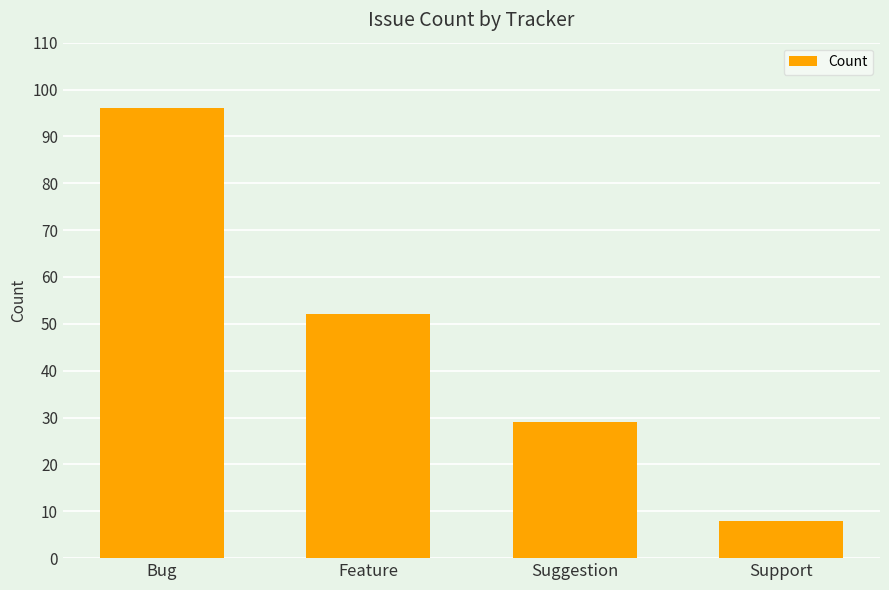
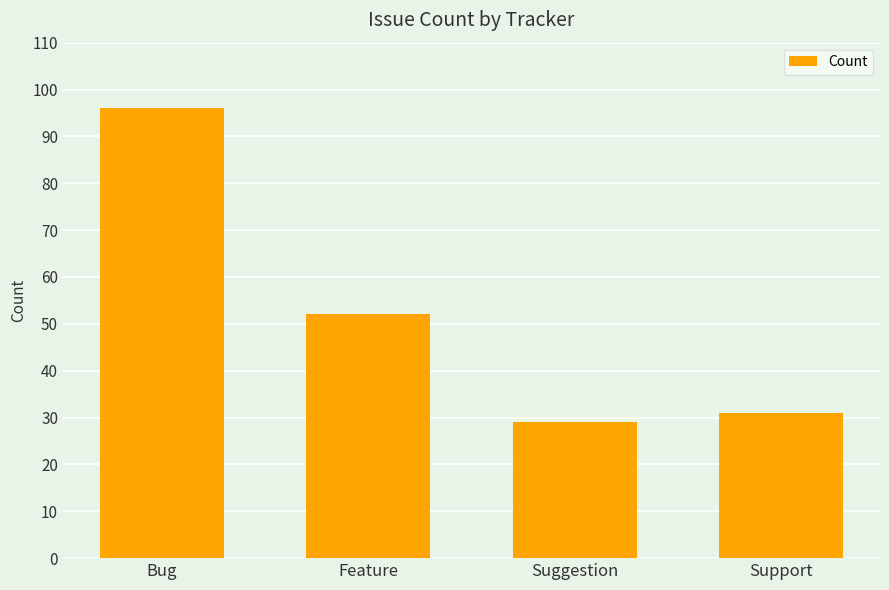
  {
    "Bug": 96,
    "Feature": 52,
    "Suggestion": 29,
-   "Support": 8
+   "Support": 31
  }
